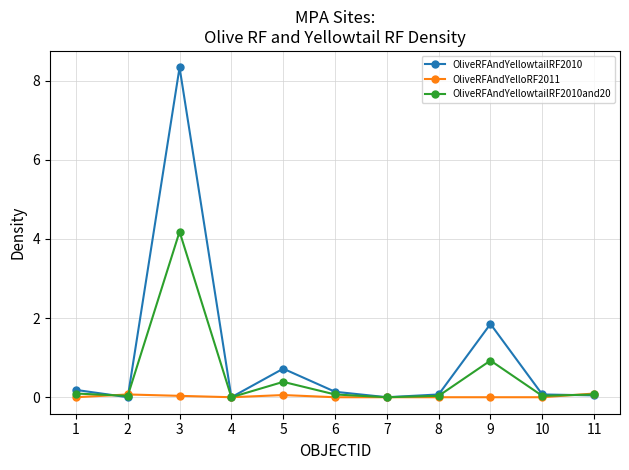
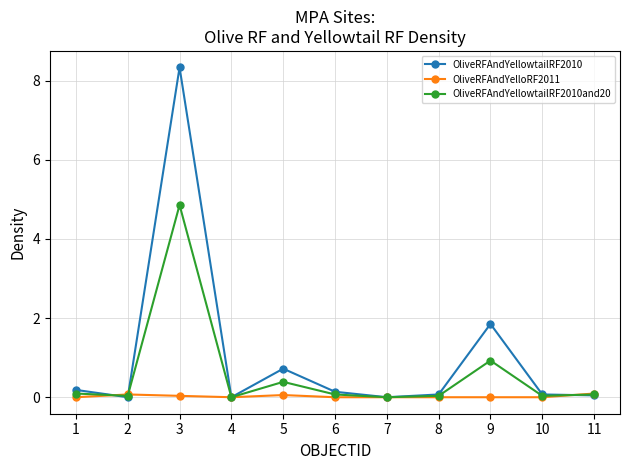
  {
    "OliveRFAndYellowtailRF2010": {
      "1": 0.2,
      "3": 8.3,
      "5": 0.7,
      "6": 0.1,
      "9": 1.9
    },
    "OliveRFAndYelloRF2011": {
      "1": 0.0,
      "3": 0.0,
      "5": 0.1,
      "6": 0.0,
      "9": 0.0
    },
    "OliveRFAndYellowtailRF2010and20": {
      "1": 0.1,
-     "3": 4.2,
+     "3": 4.9,
      "5": 0.4,
      "6": 0.1,
      "9": 0.9
    }
  }
